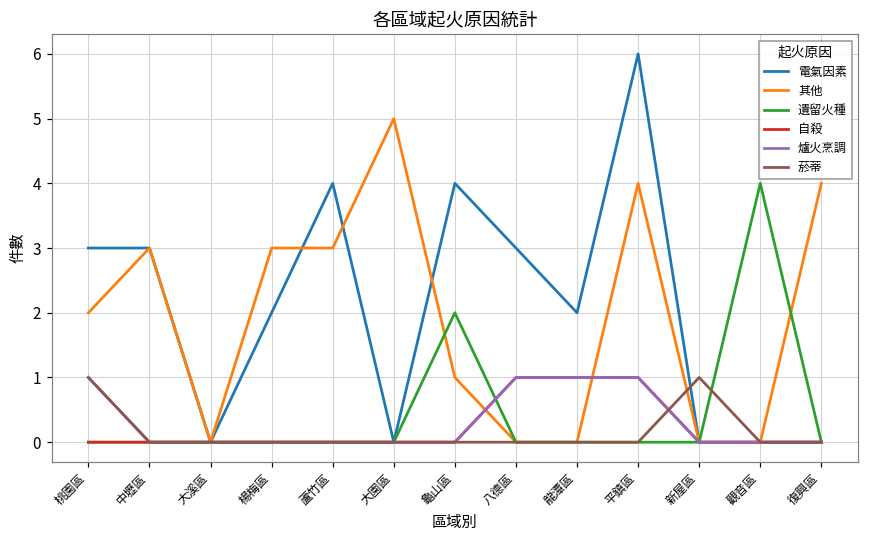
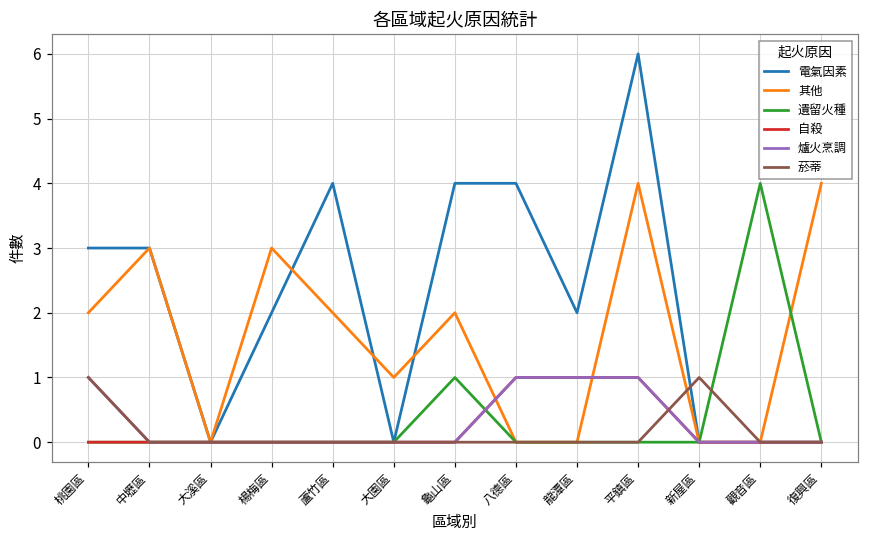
  {
    "電氣因素": {
      "桃園區": 3,
      "楊梅區": 2,
      "蘆竹區": 4,
      "龜山區": 4,
-     "八德區": 3,
+     "八德區": 4,
      "龍潭區": 2,
      "平鎮區": 6
    },
    "其他": {
      "桃園區": 2,
      "楊梅區": 3,
-     "蘆竹區": 3,
-     "大園區": 5,
-     "龜山區": 1,
+     "蘆竹區": 2,
+     "大園區": 1,
+     "龜山區": 2,
      "平鎮區": 4,
      "復興區": 4
    },
    "遺留火種": {
-     "龜山區": 2,
+     "龜山區": 1,
      "觀音區": 4
    },
    "菸蒂": {
      "新屋區": 1
    }
  }
